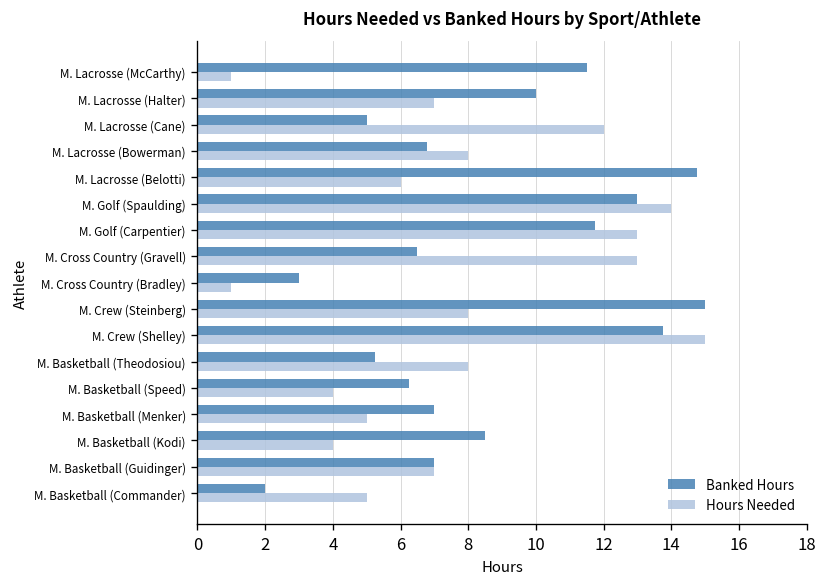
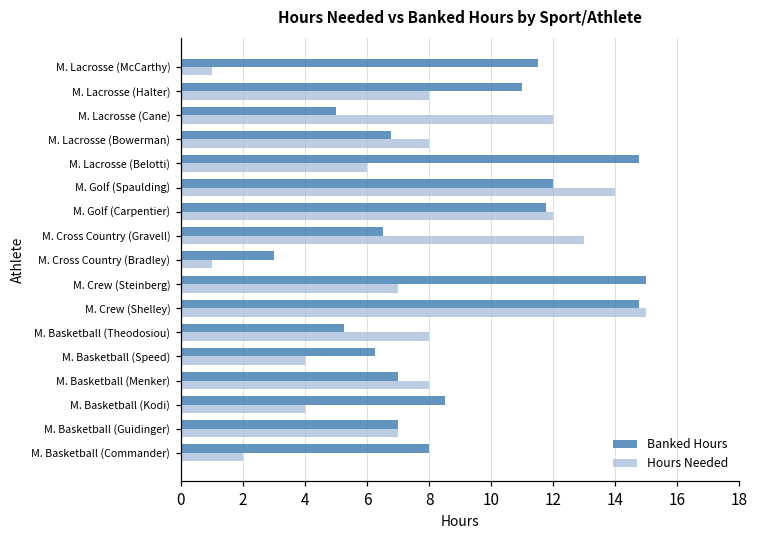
  {
    "Banked Hours": {
      "M. Lacrosse (McCarthy)": 11.5,
-     "M. Lacrosse (Halter)": 10,
+     "M. Lacrosse (Halter)": 11,
      "M. Lacrosse (Cane)": 5.0,
      "M. Lacrosse (Bowerman)": 6.8,
      "M. Lacrosse (Belotti)": 14.8,
-     "M. Golf (Spaulding)": 13,
+     "M. Golf (Spaulding)": 12,
      "M. Golf (Carpentier)": 11.8,
      "M. Cross Country (Gravell)": 6.5,
      "M. Cross Country (Bradley)": 3.0,
      "M. Crew (Steinberg)": 15.0,
-     "M. Crew (Shelley)": 13.8,
+     "M. Crew (Shelley)": 14.8,
      "M. Basketball (Theodosiou)": 5.3,
      "M. Basketball (Speed)": 6.3,
      "M. Basketball (Menker)": 7.0,
      "M. Basketball (Kodi)": 8.5,
      "M. Basketball (Guidinger)": 7.0,
-     "M. Basketball (Commander)": 2
+     "M. Basketball (Commander)": 8
    },
    "Hours Needed": {
      "M. Lacrosse (McCarthy)": 1,
-     "M. Lacrosse (Halter)": 7,
+     "M. Lacrosse (Halter)": 8,
      "M. Lacrosse (Cane)": 12,
      "M. Lacrosse (Bowerman)": 8,
      "M. Lacrosse (Belotti)": 6,
      "M. Golf (Spaulding)": 14,
-     "M. Golf (Carpentier)": 13,
+     "M. Golf (Carpentier)": 12,
      "M. Cross Country (Gravell)": 13,
      "M. Cross Country (Bradley)": 1,
-     "M. Crew (Steinberg)": 8,
+     "M. Crew (Steinberg)": 7,
      "M. Crew (Shelley)": 15,
      "M. Basketball (Theodosiou)": 8,
      "M. Basketball (Speed)": 4,
-     "M. Basketball (Menker)": 5,
+     "M. Basketball (Menker)": 8,
      "M. Basketball (Kodi)": 4,
      "M. Basketball (Guidinger)": 7,
-     "M. Basketball (Commander)": 5
+     "M. Basketball (Commander)": 2
    }
  }
